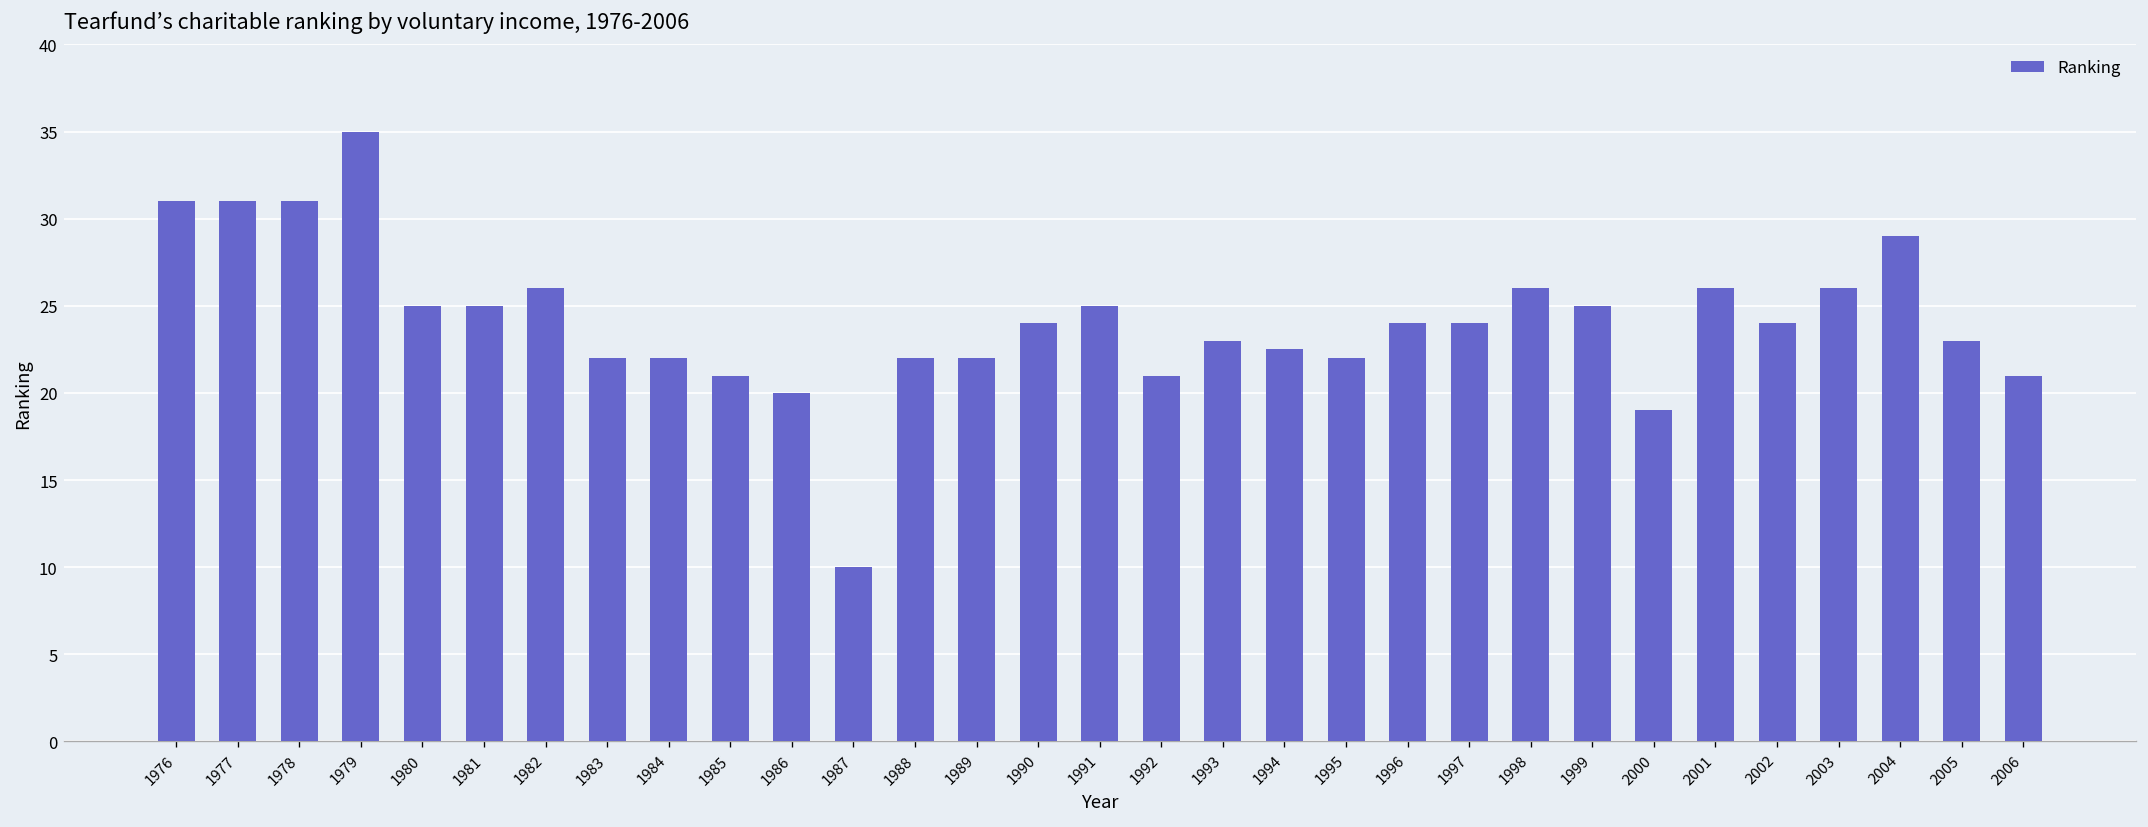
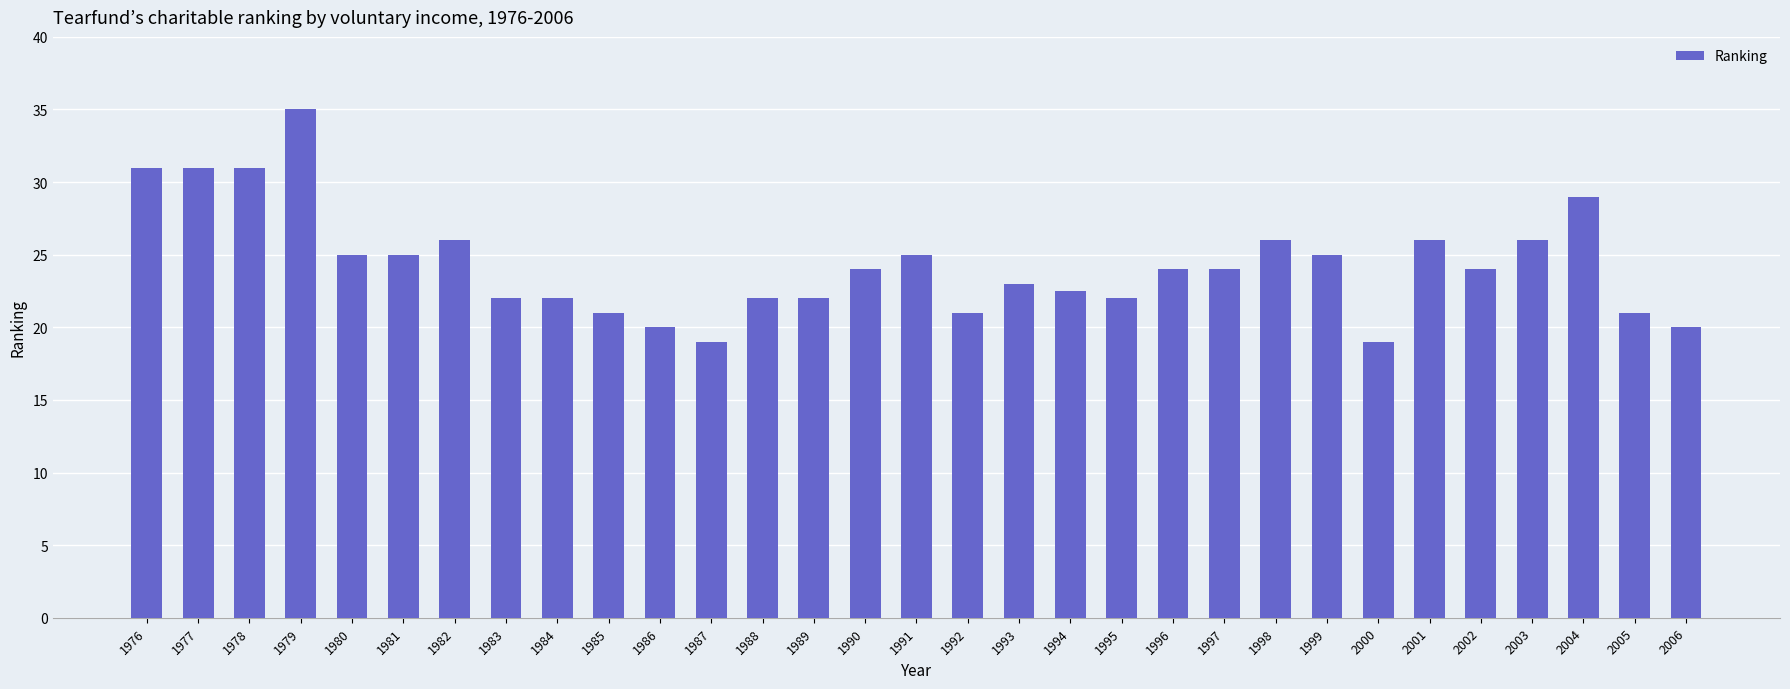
  {
    "1976": 31,
    "1977": 31,
    "1978": 31,
    "1979": 35,
    "1980": 25,
    "1981": 25,
    "1982": 26,
    "1983": 22,
    "1984": 22,
    "1985": 21,
    "1986": 20,
-   "1987": 10,
+   "1987": 19,
    "1988": 22,
    "1989": 22,
    "1990": 24,
    "1991": 25,
    "1992": 21,
    "1993": 23,
    "1994": 22.5,
    "1995": 22,
    "1996": 24,
    "1997": 24,
    "1998": 26,
    "1999": 25,
    "2000": 19,
    "2001": 26,
    "2002": 24,
    "2003": 26,
    "2004": 29,
-   "2005": 23,
-   "2006": 21
+   "2005": 21,
+   "2006": 20
  }
